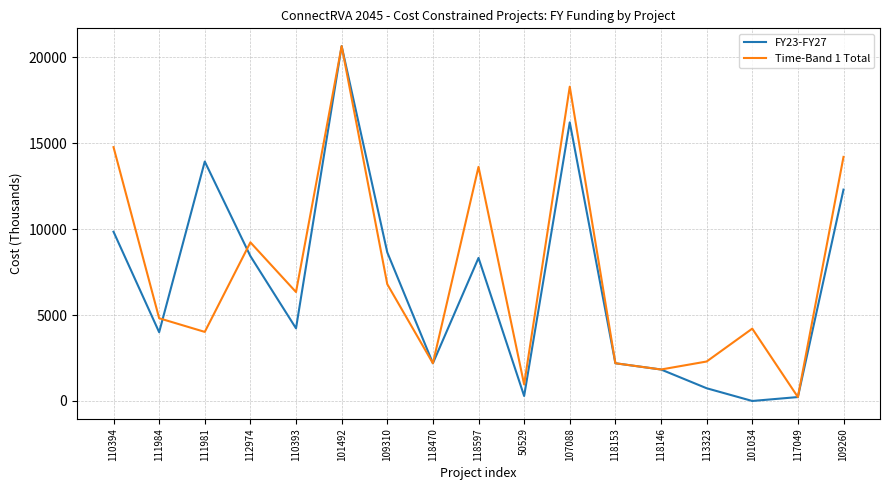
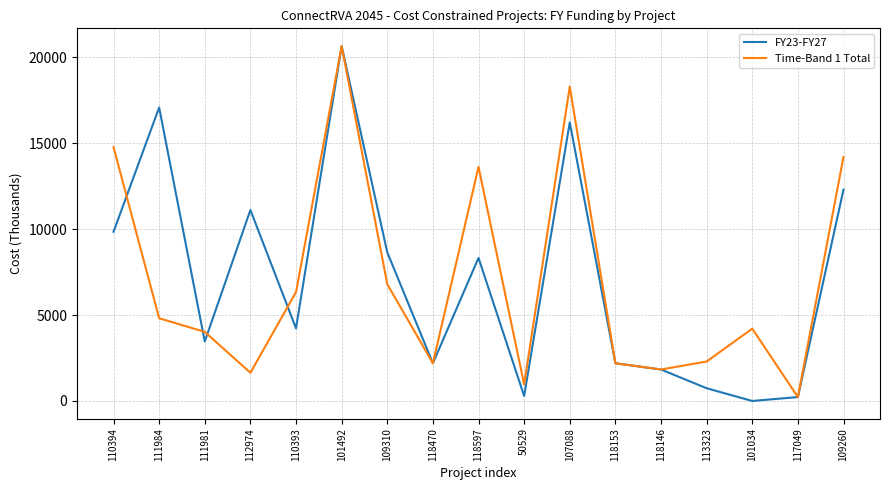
  {
    "FY23-FY27": {
      "110394": 9800,
-     "111984": 4000,
-     "111981": 13900,
-     "112974": 8400,
+     "111984": 17100,
+     "111981": 3500,
+     "112974": 11100,
      "110393": 4200,
      "109310": 8700,
      "118597": 8300,
      "50529": 300,
      "107088": 16200,
      "113323": 700,
      "101034": 0,
      "109260": 12300
    },
    "Time-Band 1 Total": {
      "110394": 14800,
      "111984": 4800,
      "111981": 4000,
-     "112974": 9200,
+     "112974": 1600,
      "110393": 6300,
      "109310": 6800,
      "118597": 13600,
      "50529": 1000,
      "107088": 18300,
      "113323": 2300,
      "101034": 4200,
      "109260": 14200
    }
  }
